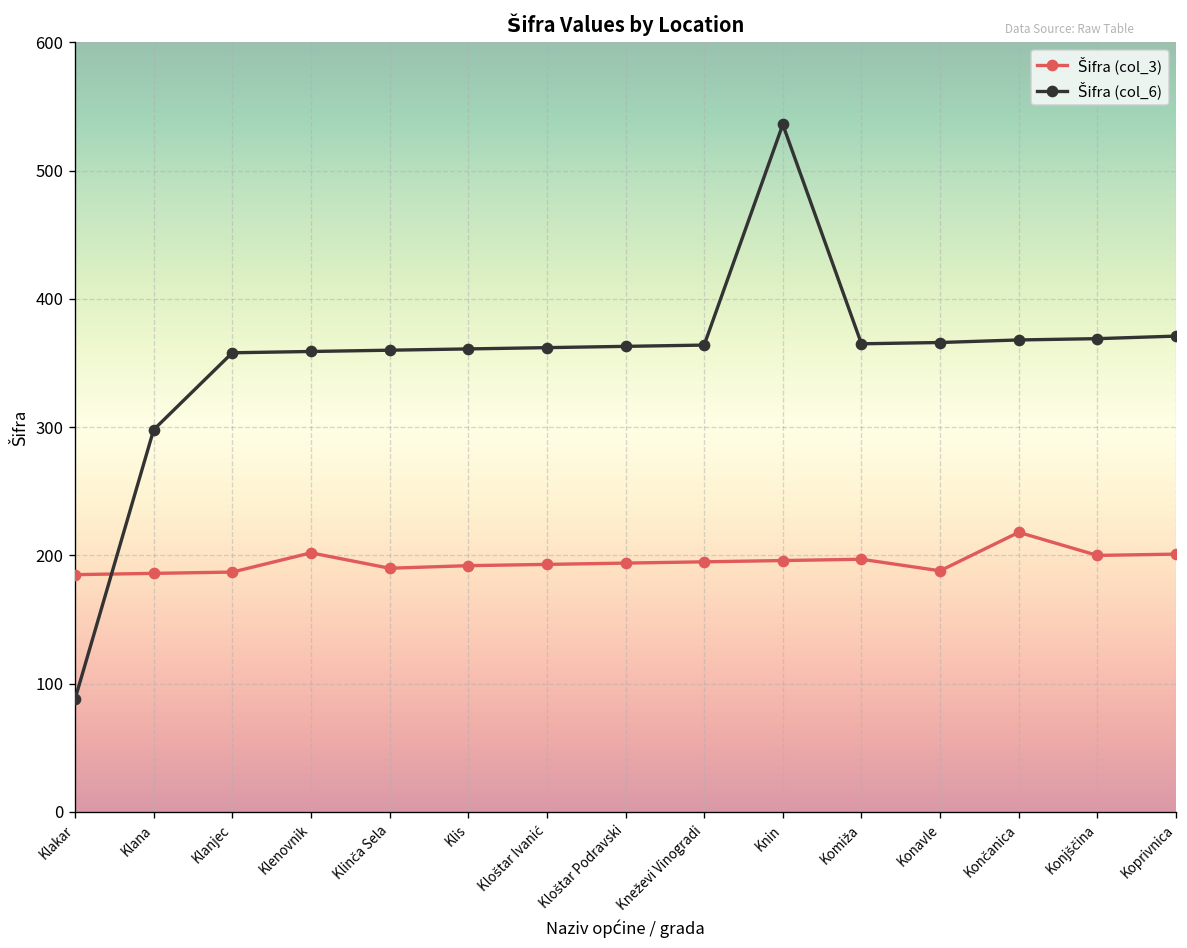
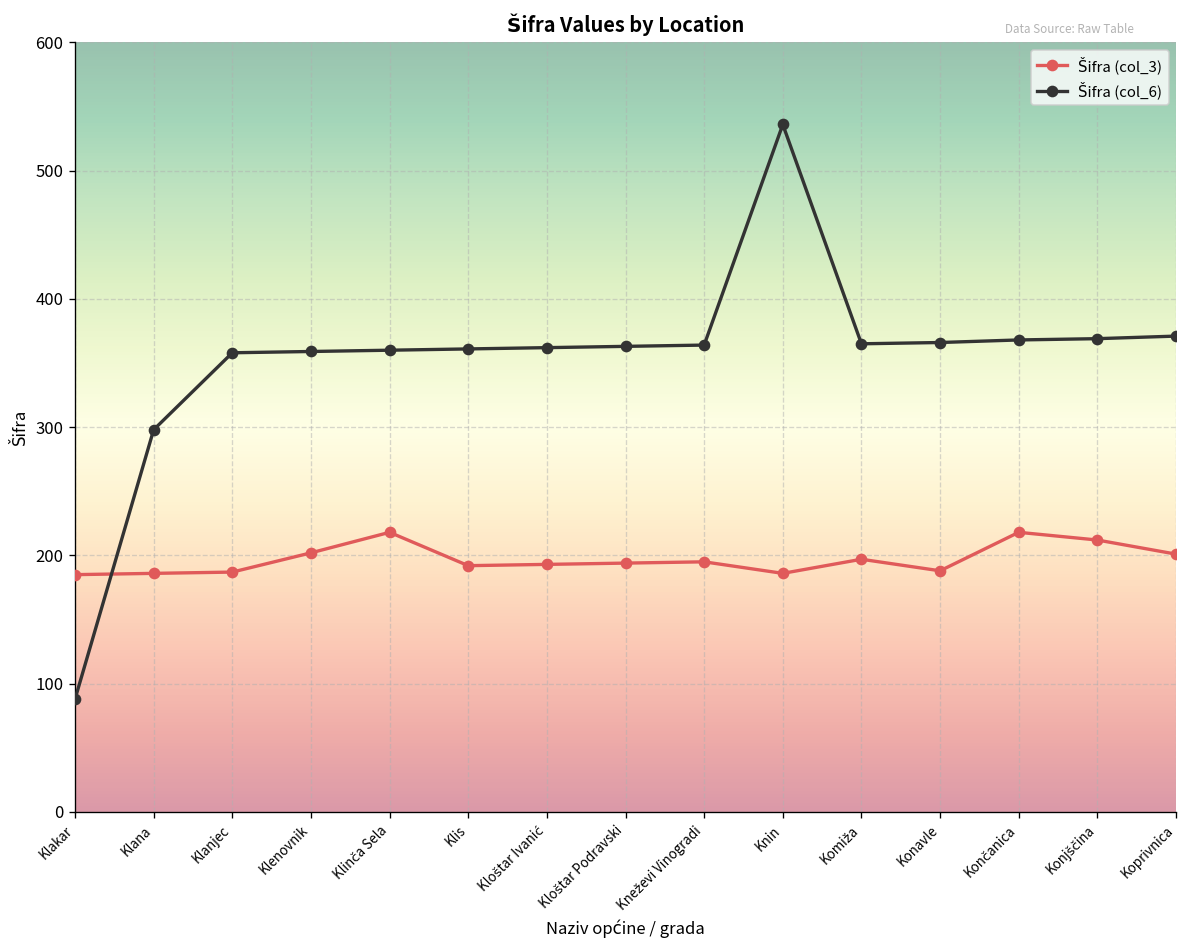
  {
    "Šifra (col_3)": {
      "Klakar": 185,
      "Klana": 186,
      "Klanjec": 187,
      "Klenovnik": 202,
-     "Klinča Sela": 190,
+     "Klinča Sela": 218,
      "Klis": 192,
      "Kloštar Ivanić": 193,
      "Kloštar Podravski": 194,
      "Kneževi Vinogradi": 195,
-     "Knin": 196,
+     "Knin": 186,
      "Komiža": 197,
      "Konavle": 188,
      "Končanica": 218,
-     "Konjščina": 200,
+     "Konjščina": 212,
      "Koprivnica": 201
    },
    "Šifra (col_6)": {
      "Klakar": 88,
      "Klana": 298,
      "Klanjec": 358,
      "Klenovnik": 359,
      "Klinča Sela": 360,
      "Klis": 361,
      "Kloštar Ivanić": 362,
      "Kloštar Podravski": 363,
      "Kneževi Vinogradi": 364,
      "Knin": 536,
      "Komiža": 365,
      "Konavle": 366,
      "Končanica": 368,
      "Konjščina": 369,
      "Koprivnica": 371
    }
  }
